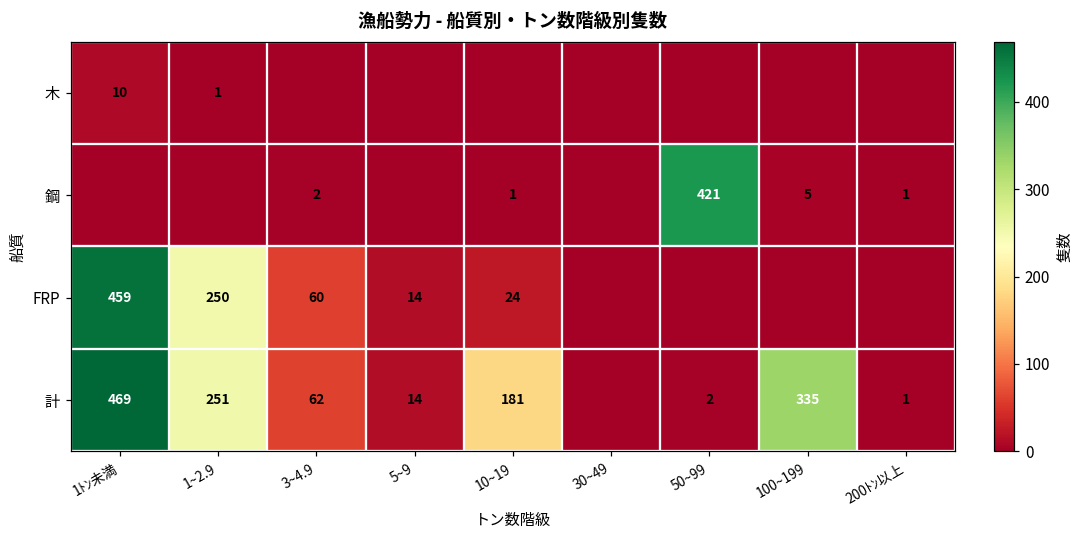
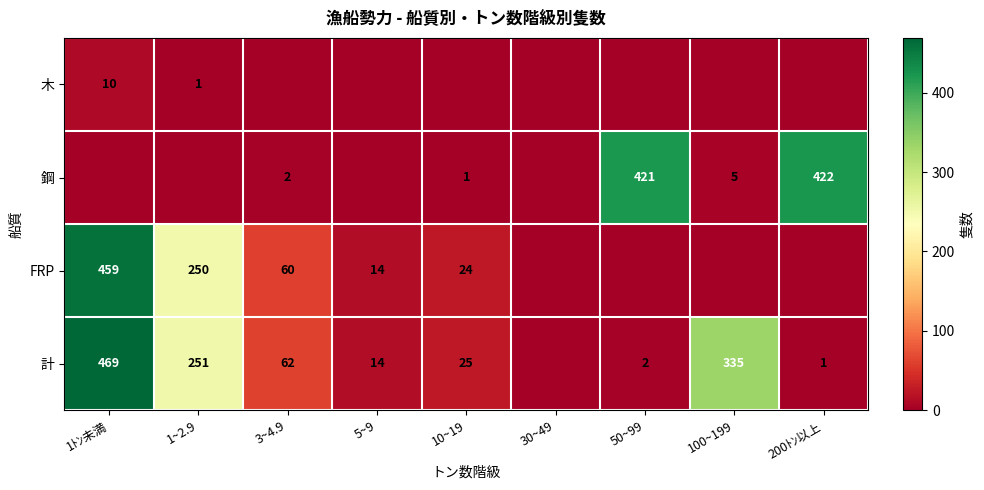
  {
    "木": {
      "1ﾄﾝ未満": 10,
      "1~2.9": 1
    },
    "鋼": {
      "3~4.9": 2,
      "10~19": 1,
      "50~99": 421,
      "100~199": 5,
-     "200ﾄﾝ以上": 1
+     "200ﾄﾝ以上": 422
    },
    "FRP": {
      "1ﾄﾝ未満": 459,
      "1~2.9": 250,
      "3~4.9": 60,
      "5~9": 14,
      "10~19": 24
    },
    "計": {
      "1ﾄﾝ未満": 469,
      "1~2.9": 251,
      "3~4.9": 62,
      "5~9": 14,
-     "10~19": 181,
+     "10~19": 25,
      "50~99": 2,
      "100~199": 335,
      "200ﾄﾝ以上": 1
    }
  }
